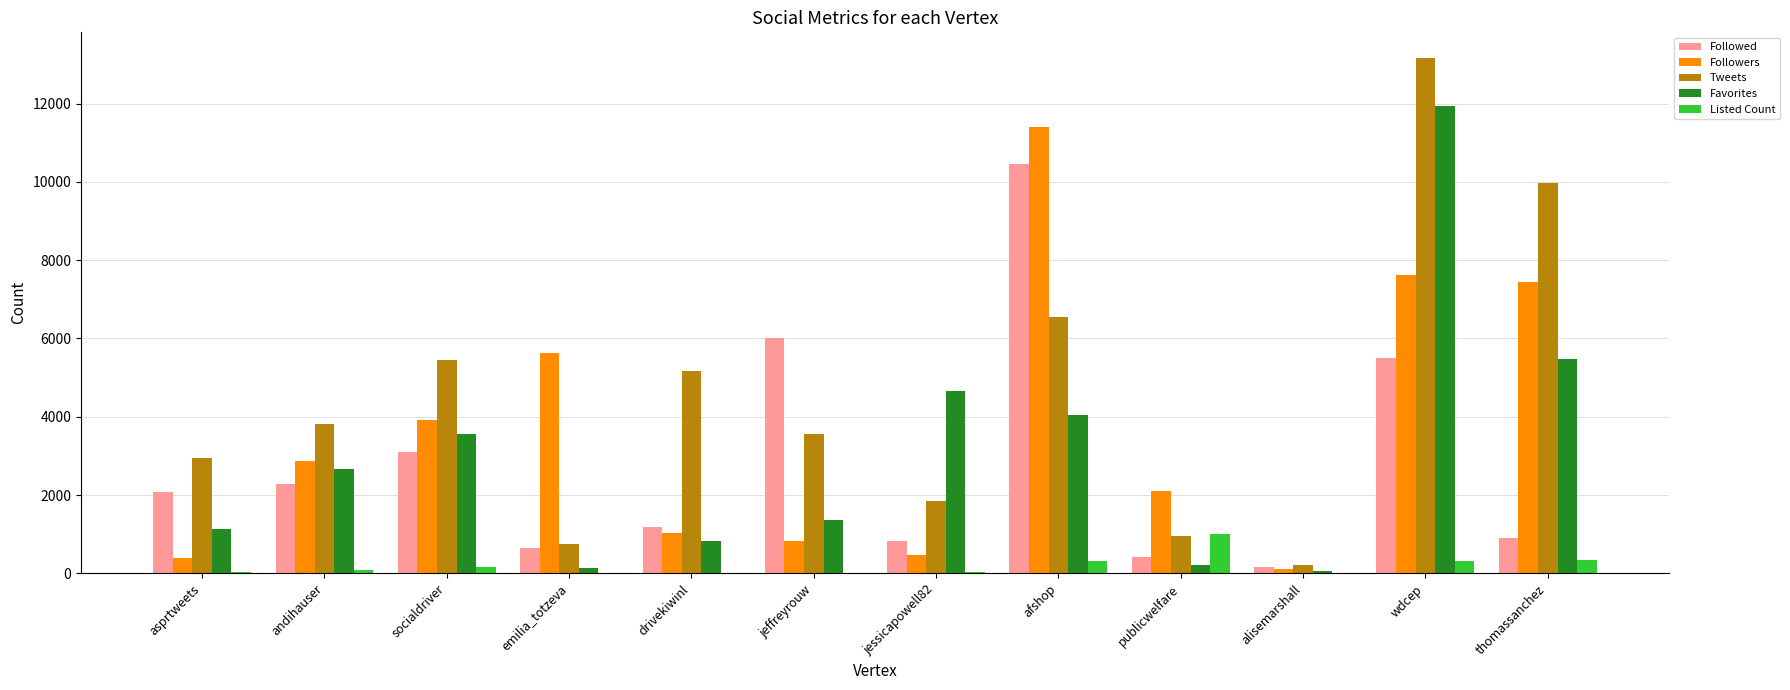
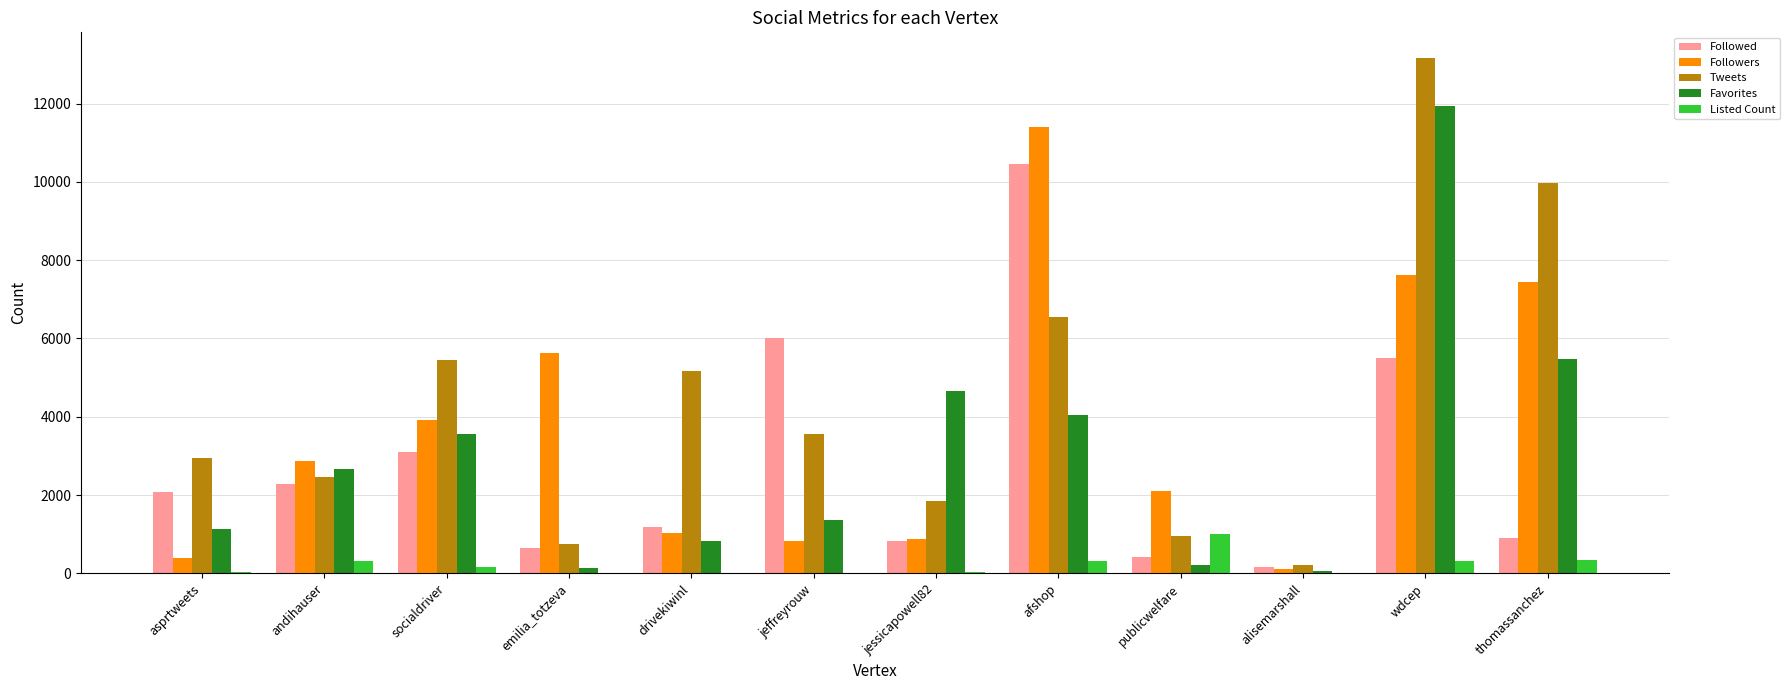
  {
    "Followed": {
      "asprtweets": 2100,
      "andihauser": 2300,
      "socialdriver": 3100,
      "emilia_totzeva": 700,
      "drivekiwinl": 1200,
      "jeffreyrouw": 6000,
      "jessicapowell82": 800,
      "afshop": 10500,
      "publicwelfare": 400,
      "alisemarshall": 200,
      "wdcep": 5500,
      "thomassanchez": 900
    },
    "Followers": {
      "asprtweets": 400,
      "andihauser": 2900,
      "socialdriver": 3900,
      "emilia_totzeva": 5600,
      "drivekiwinl": 1000,
      "jeffreyrouw": 800,
-     "jessicapowell82": 500,
+     "jessicapowell82": 900,
      "afshop": 11400,
      "publicwelfare": 2100,
      "alisemarshall": 100,
      "wdcep": 7600,
      "thomassanchez": 7400
    },
    "Tweets": {
      "asprtweets": 3000,
-     "andihauser": 3800,
+     "andihauser": 2500,
      "socialdriver": 5500,
      "emilia_totzeva": 800,
      "drivekiwinl": 5200,
      "jeffreyrouw": 3600,
      "jessicapowell82": 1900,
      "afshop": 6500,
      "publicwelfare": 1000,
      "alisemarshall": 200,
      "wdcep": 13200,
      "thomassanchez": 10000
    },
    "Favorites": {
      "asprtweets": 1100,
      "andihauser": 2700,
      "socialdriver": 3600,
      "emilia_totzeva": 100,
      "drivekiwinl": 800,
      "jeffreyrouw": 1400,
      "jessicapowell82": 4700,
      "afshop": 4100,
      "publicwelfare": 200,
      "wdcep": 11900,
      "thomassanchez": 5500
    },
    "Listed Count": {
-     "andihauser": 100,
+     "andihauser": 300,
      "socialdriver": 200,
      "afshop": 300,
      "publicwelfare": 1000,
      "wdcep": 300,
      "thomassanchez": 300
    }
  }
